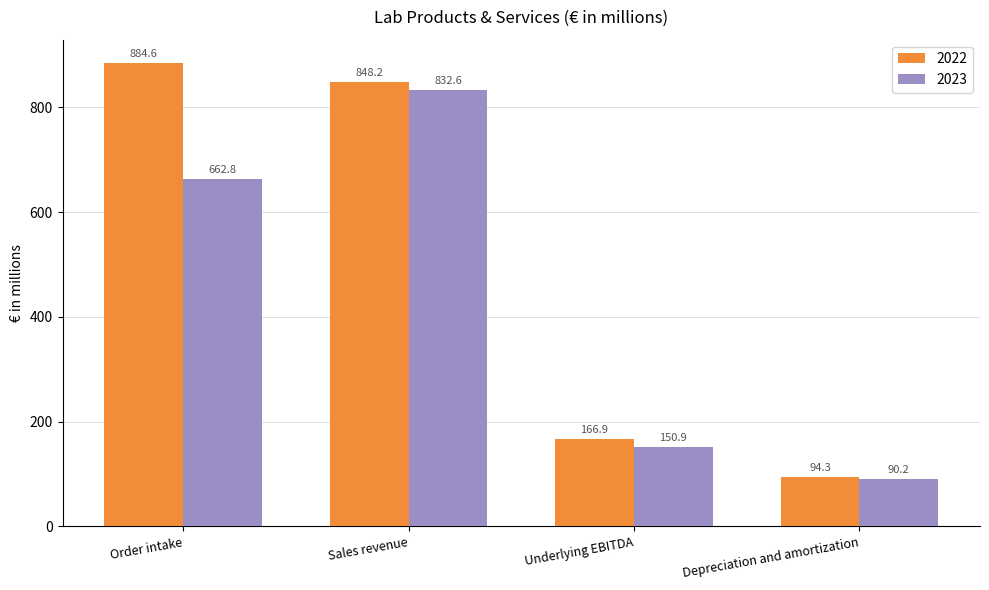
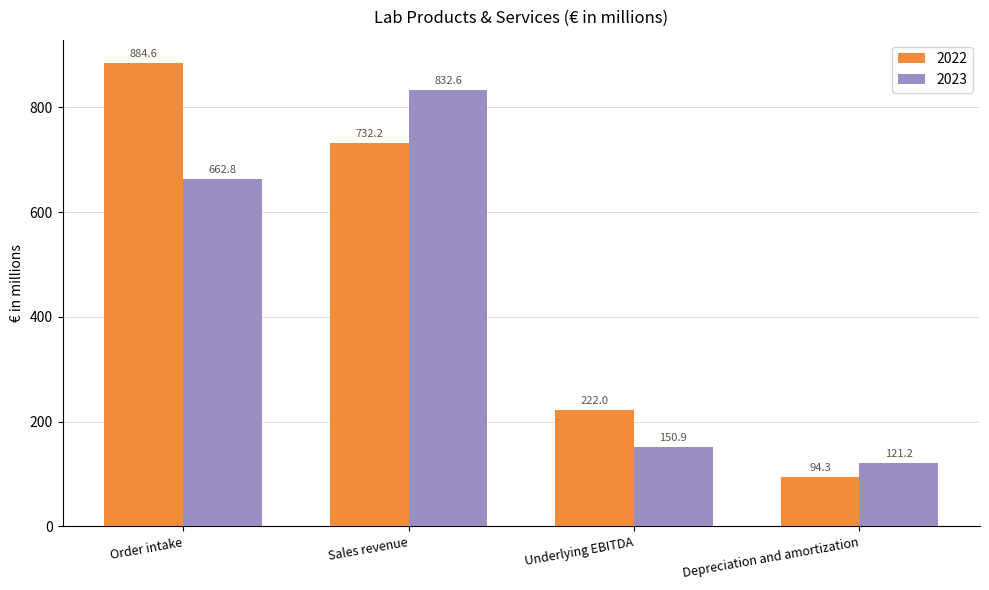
  {
    "2022": {
      "Order intake": 884.6,
-     "Sales revenue": 848.2,
-     "Underlying EBITDA": 166.9,
+     "Sales revenue": 732.2,
+     "Underlying EBITDA": 222.0,
      "Depreciation and amortization": 94.3
    },
    "2023": {
      "Order intake": 662.8,
      "Sales revenue": 832.6,
      "Underlying EBITDA": 150.9,
-     "Depreciation and amortization": 90.2
+     "Depreciation and amortization": 121.2
    }
  }
